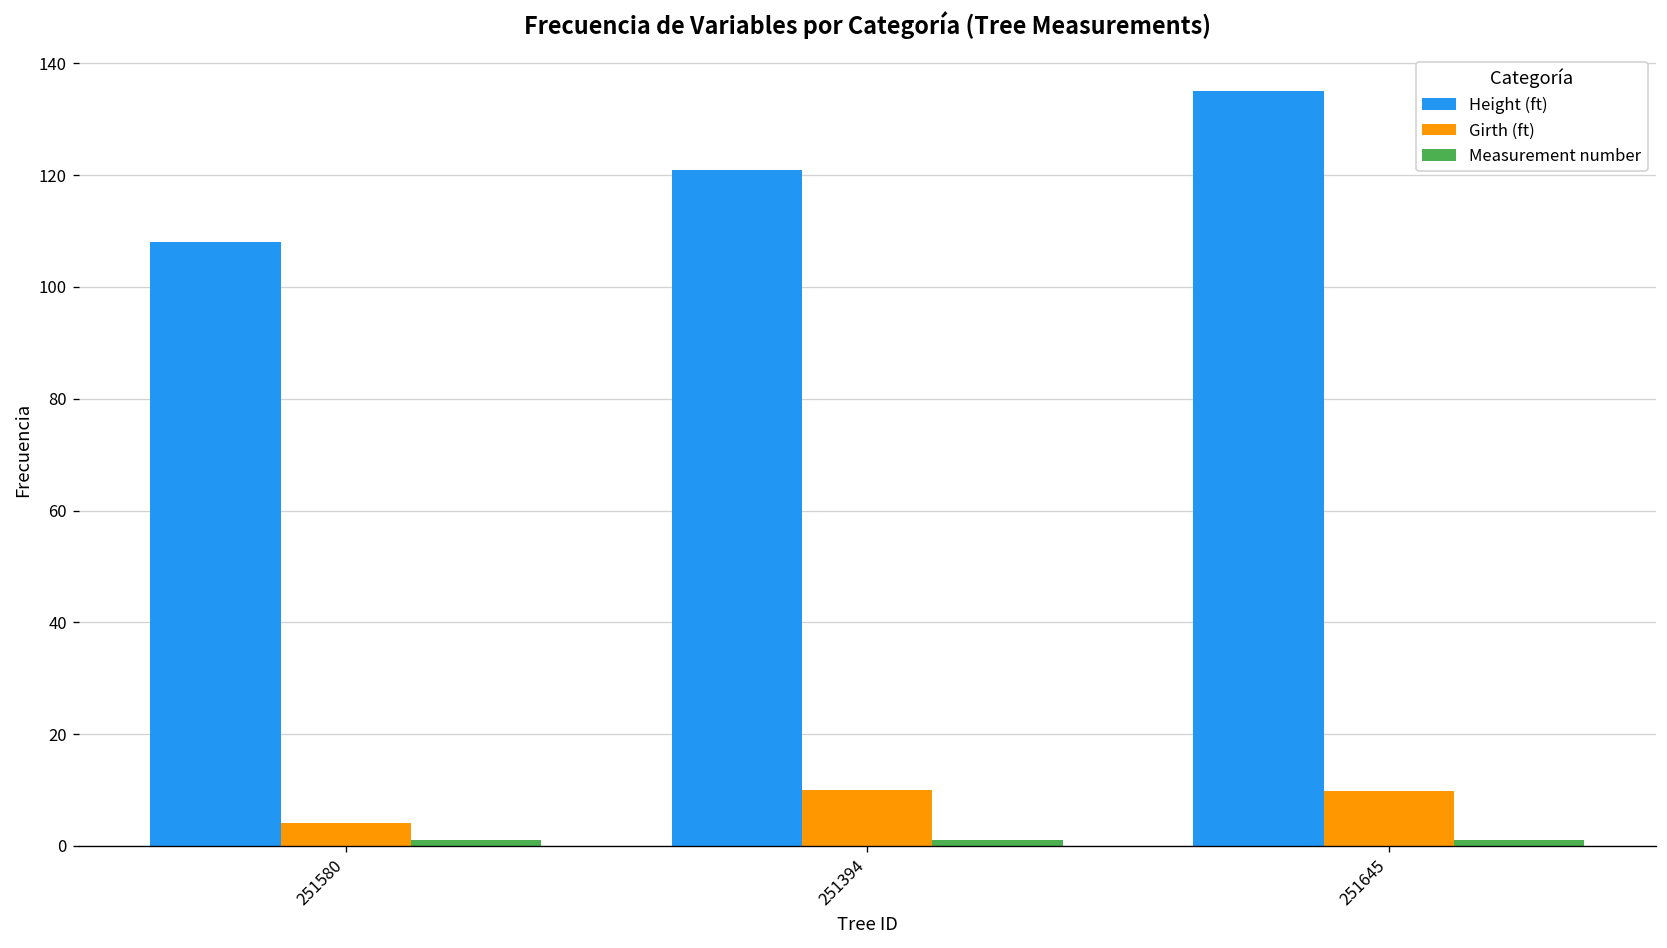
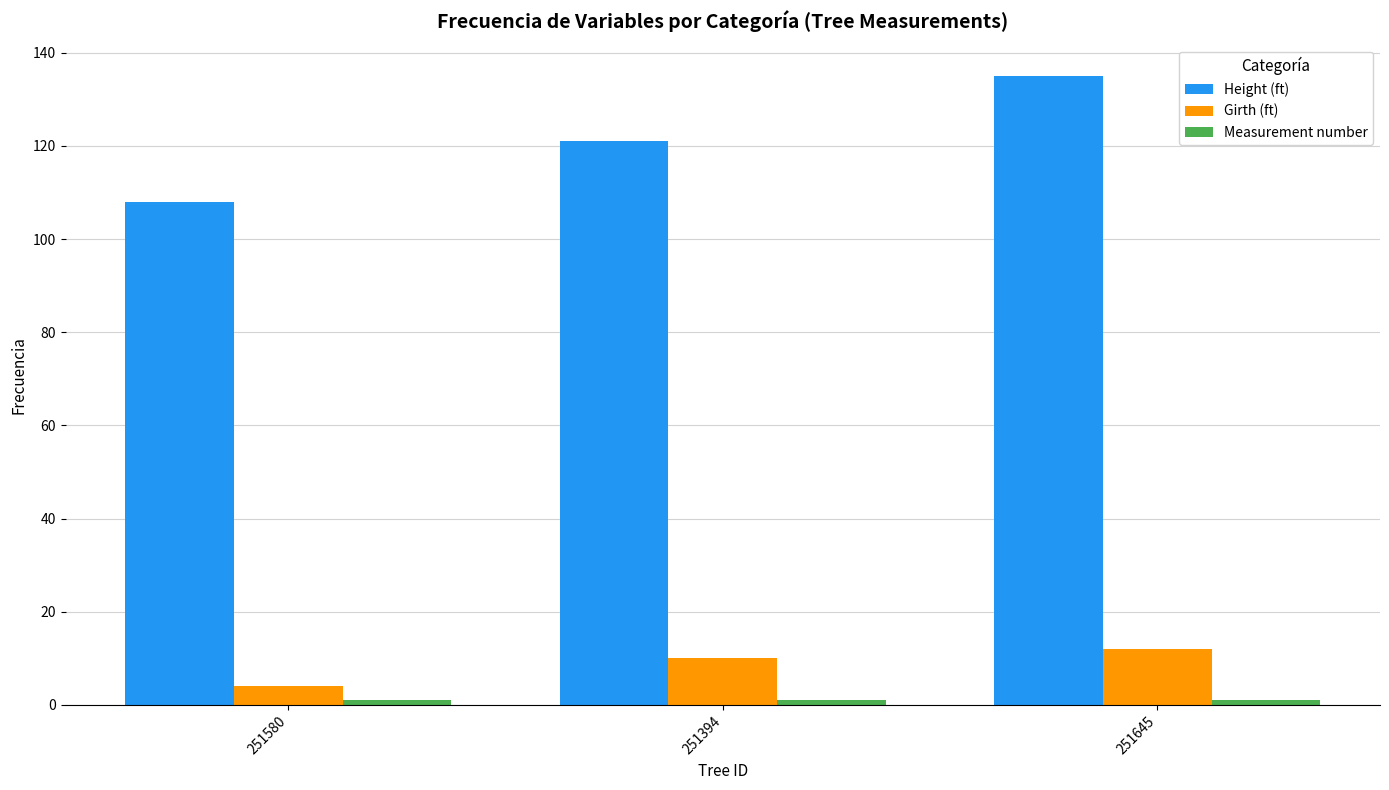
  {
    "Height (ft)": {
      "251580": 108,
      "251394": 121,
      "251645": 135
    },
    "Girth (ft)": {
      "251580": 4,
      "251394": 10,
-     "251645": 10
+     "251645": 12
    },
    "Measurement number": {
      "251580": 1,
      "251394": 1,
      "251645": 1
    }
  }
